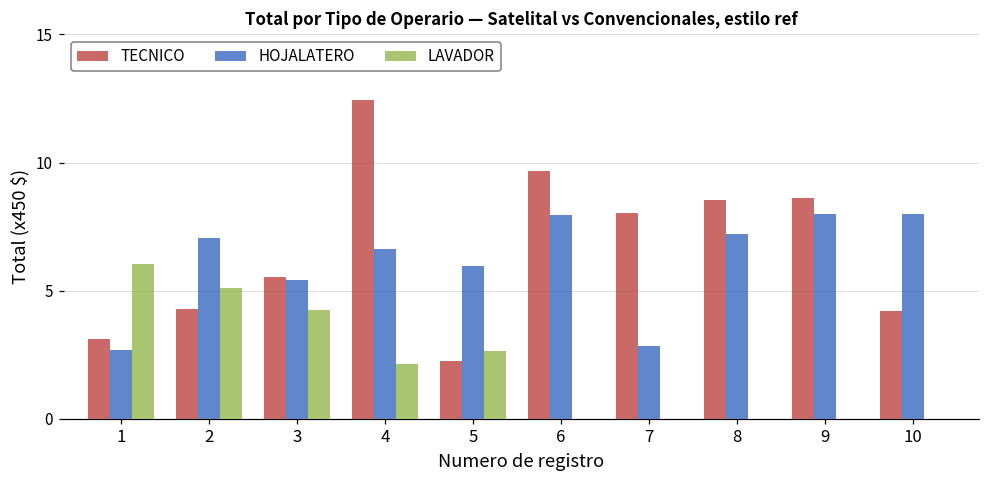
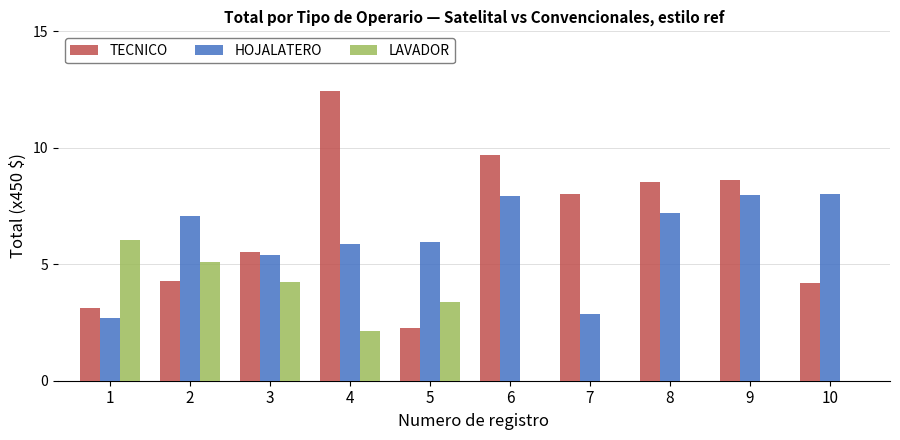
  {
    "TECNICO": {
      "1": 3.1,
      "2": 4.3,
      "3": 5.5,
      "4": 12.4,
      "5": 2.3,
      "6": 9.7,
      "7": 8.0,
      "8": 8.5,
      "9": 8.6,
      "10": 4.2
    },
    "HOJALATERO": {
      "1": 2.7,
      "2": 7.1,
      "3": 5.4,
-     "4": 6.6,
+     "4": 5.9,
      "5": 6.0,
      "6": 7.9,
      "7": 2.8,
      "8": 7.2,
      "9": 8.0,
      "10": 8.0
    },
    "LAVADOR": {
      "1": 6.0,
      "2": 5.1,
      "3": 4.3,
      "4": 2.1,
-     "5": 2.7,
+     "5": 3.4,
      "6": 0.0,
      "7": 0.0,
      "8": 0.0,
      "9": 0.0,
      "10": 0.0
    }
  }
